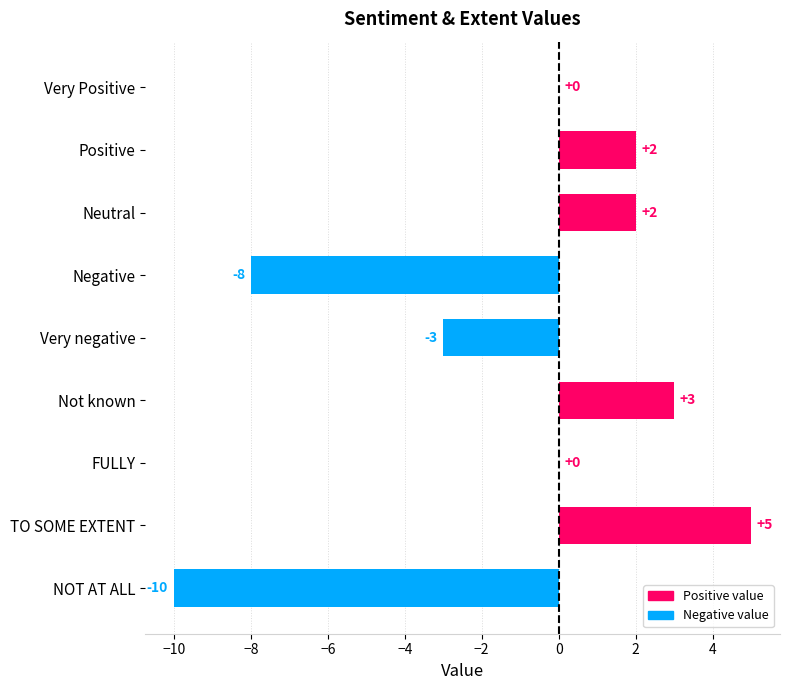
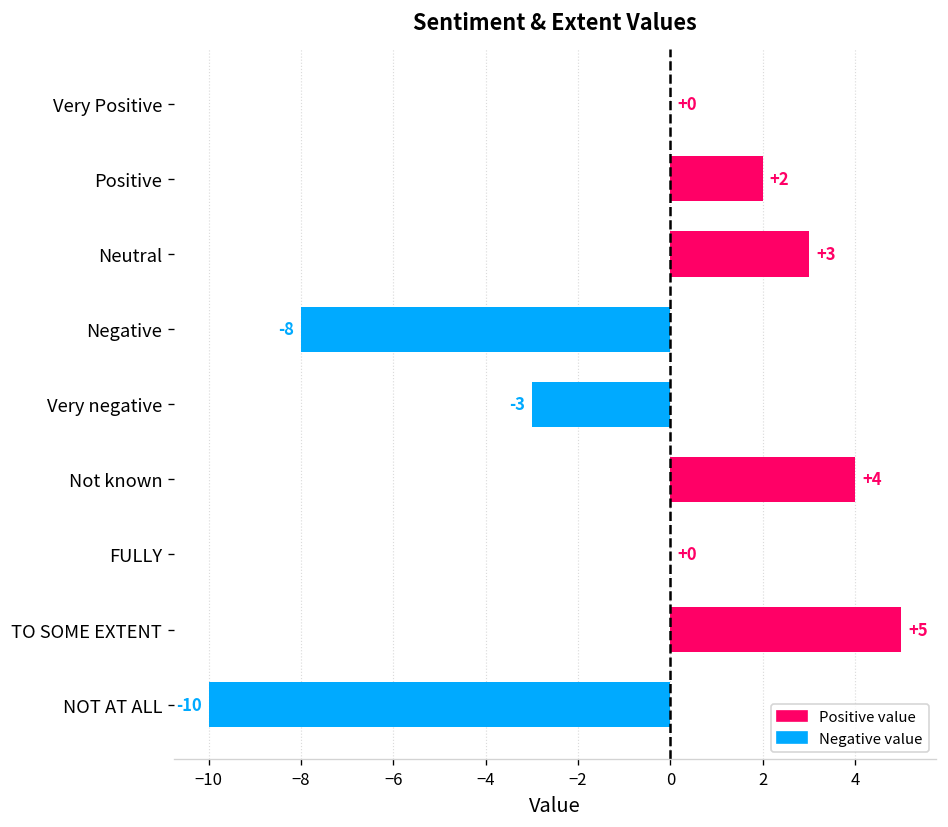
  {
    "Very Positive": "+0",
    "Positive": "+2",
-   "Neutral": "+2",
+   "Neutral": "+3",
    "Negative": "-8",
    "Very negative": "-3",
-   "Not known": "+3",
+   "Not known": "+4",
    "FULLY": "+0",
    "TO SOME EXTENT": "+5",
    "NOT AT ALL": "-10"
  }
